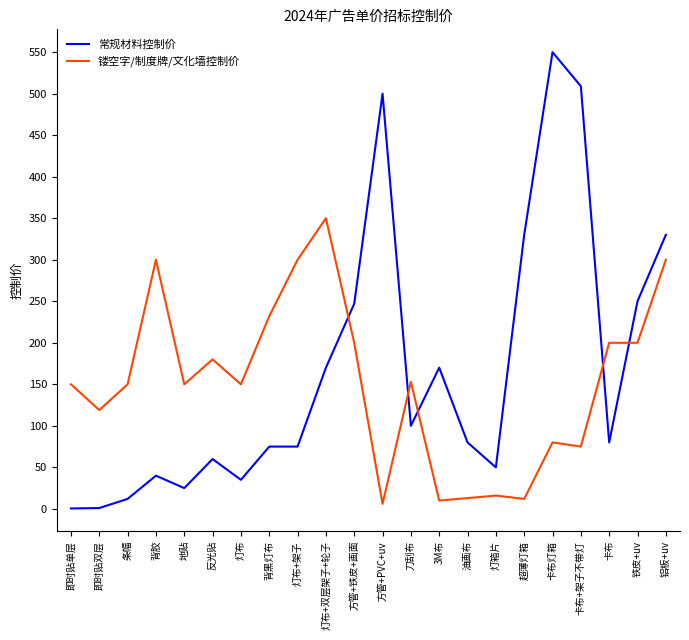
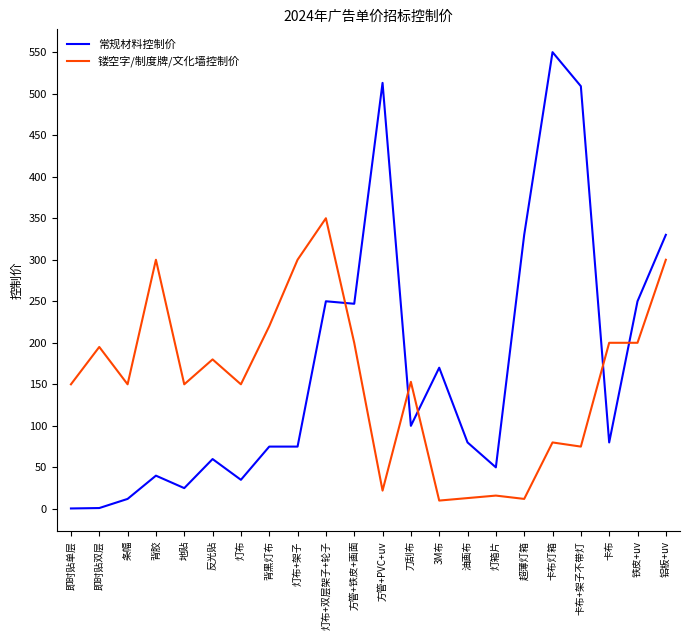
  {
    "常规材料控制价": {
      "即时贴单层": 0,
      "即时贴双层": 0,
      "条幅": 10,
      "背胶": 40,
      "地贴": 30,
      "反光贴": 60,
      "灯布": 40,
      "背黑灯布": 80,
      "灯布+架子": 80,
-     "灯布+双层架子+轮子": 170,
+     "灯布+双层架子+轮子": 250,
      "方管+铁皮+画面": 250,
-     "方管+PVC+uv": 500,
+     "方管+PVC+uv": 510,
      "刀刮布": 100,
      "3M布": 170,
      "油画布": 80,
      "灯箱片": 50,
      "超薄灯箱": 330,
      "卡布灯箱": 550,
      "卡布+架子不带灯": 510,
      "卡布": 80,
      "铁皮+uv": 250,
      "铝板+uv": 330
    },
    "镂空字/制度牌/文化墙控制价": {
      "即时贴单层": 150,
-     "即时贴双层": 120,
+     "即时贴双层": 200,
      "条幅": 150,
      "背胶": 300,
      "地贴": 150,
      "反光贴": 180,
      "灯布": 150,
-     "背黑灯布": 230,
+     "背黑灯布": 220,
      "灯布+架子": 300,
      "灯布+双层架子+轮子": 350,
      "方管+铁皮+画面": 200,
-     "方管+PVC+uv": 10,
+     "方管+PVC+uv": 20,
      "刀刮布": 150,
      "3M布": 10,
      "油画布": 10,
      "灯箱片": 20,
      "超薄灯箱": 10,
      "卡布灯箱": 80,
      "卡布+架子不带灯": 80,
      "卡布": 200,
      "铁皮+uv": 200,
      "铝板+uv": 300
    }
  }
